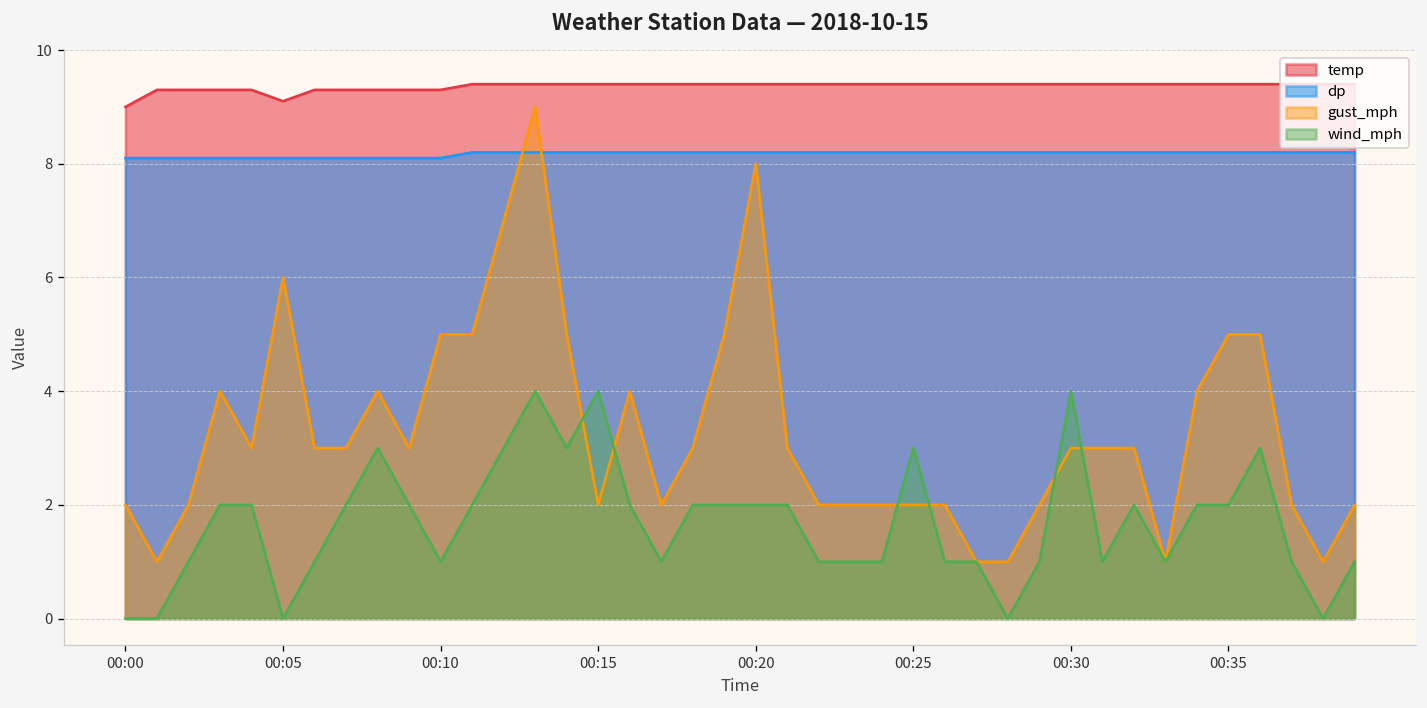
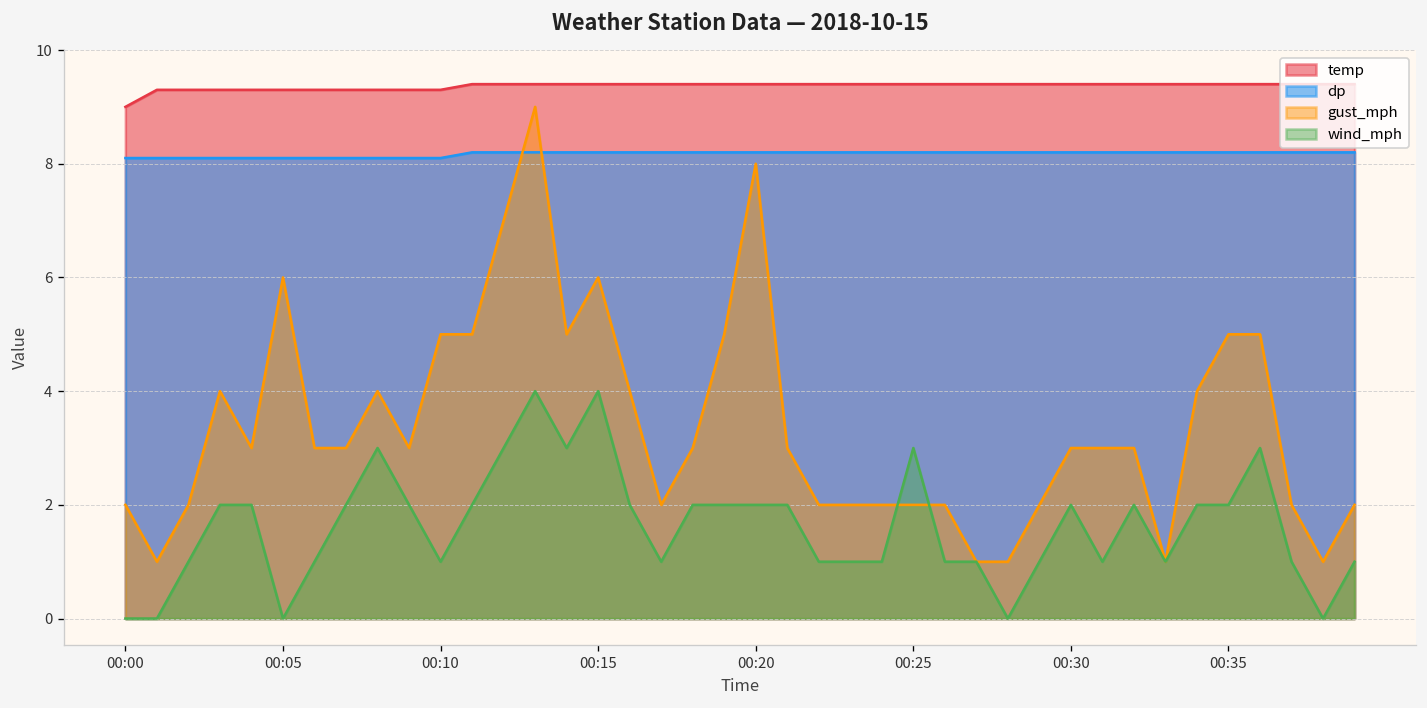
  {
    "temp": {
      "00:00": 9.0,
-     "00:05": 9.1,
+     "00:05": 9.3,
      "00:10": 9.3,
      "00:15": 9.4,
      "00:20": 9.4,
      "00:25": 9.4,
      "00:30": 9.4,
      "00:35": 9.4
    },
    "dp": {
      "00:00": 8.1,
      "00:05": 8.1,
      "00:10": 8.1,
      "00:15": 8.2,
      "00:20": 8.2,
      "00:25": 8.2,
      "00:30": 8.2,
      "00:35": 8.2
    },
    "gust_mph": {
      "00:00": 2,
      "00:05": 6,
      "00:10": 5,
-     "00:15": 2,
+     "00:15": 6,
      "00:20": 8,
      "00:25": 2,
      "00:30": 3,
      "00:35": 5
    },
    "wind_mph": {
      "00:00": 0,
      "00:05": 0,
      "00:10": 1,
      "00:15": 4,
      "00:20": 2,
      "00:25": 3,
-     "00:30": 4,
+     "00:30": 2,
      "00:35": 2
    }
  }
